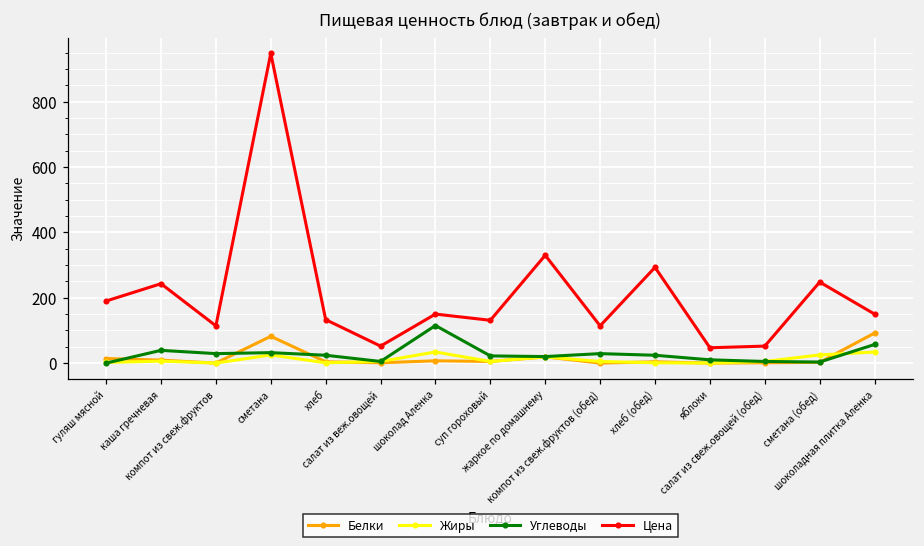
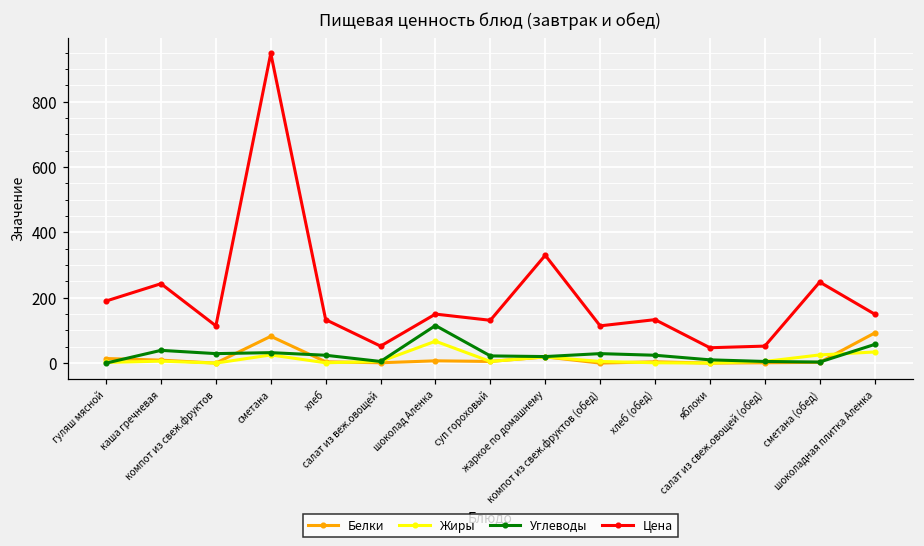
  {
    "Белки": {
      "гуляш мясной": 10,
      "сметана": 80,
      "шоколад Аленка": 10,
      "шоколадная плитка Аленка": 90
    },
    "Жиры": {
-     "шоколад Аленка": 30,
+     "шоколад Аленка": 70,
      "сметана (обед)": 30,
      "шоколадная плитка Аленка": 30
    },
    "Углеводы": {
      "каша гречневая": 40,
      "компот из свеж.фруктов": 30,
      "хлеб": 20,
      "шоколад Аленка": 120,
      "суп гороховый": 20,
      "компот из свеж.фруктов (обед)": 30,
      "хлеб (обед)": 20,
      "яблоки": 10,
      "шоколадная плитка Аленка": 60
    },
    "Цена": {
      "гуляш мясной": 190,
      "каша гречневая": 240,
      "компот из свеж.фруктов": 110,
      "сметана": 950,
      "хлеб": 130,
      "салат из веж.овощей": 50,
      "шоколад Аленка": 150,
      "суп гороховый": 130,
      "жаркое по домашнему": 330,
      "компот из свеж.фруктов (обед)": 110,
-     "хлеб (обед)": 290,
+     "хлеб (обед)": 130,
      "яблоки": 50,
      "салат из свеж.овощей (обед)": 50,
      "сметана (обед)": 250,
      "шоколадная плитка Аленка": 150
    }
  }
